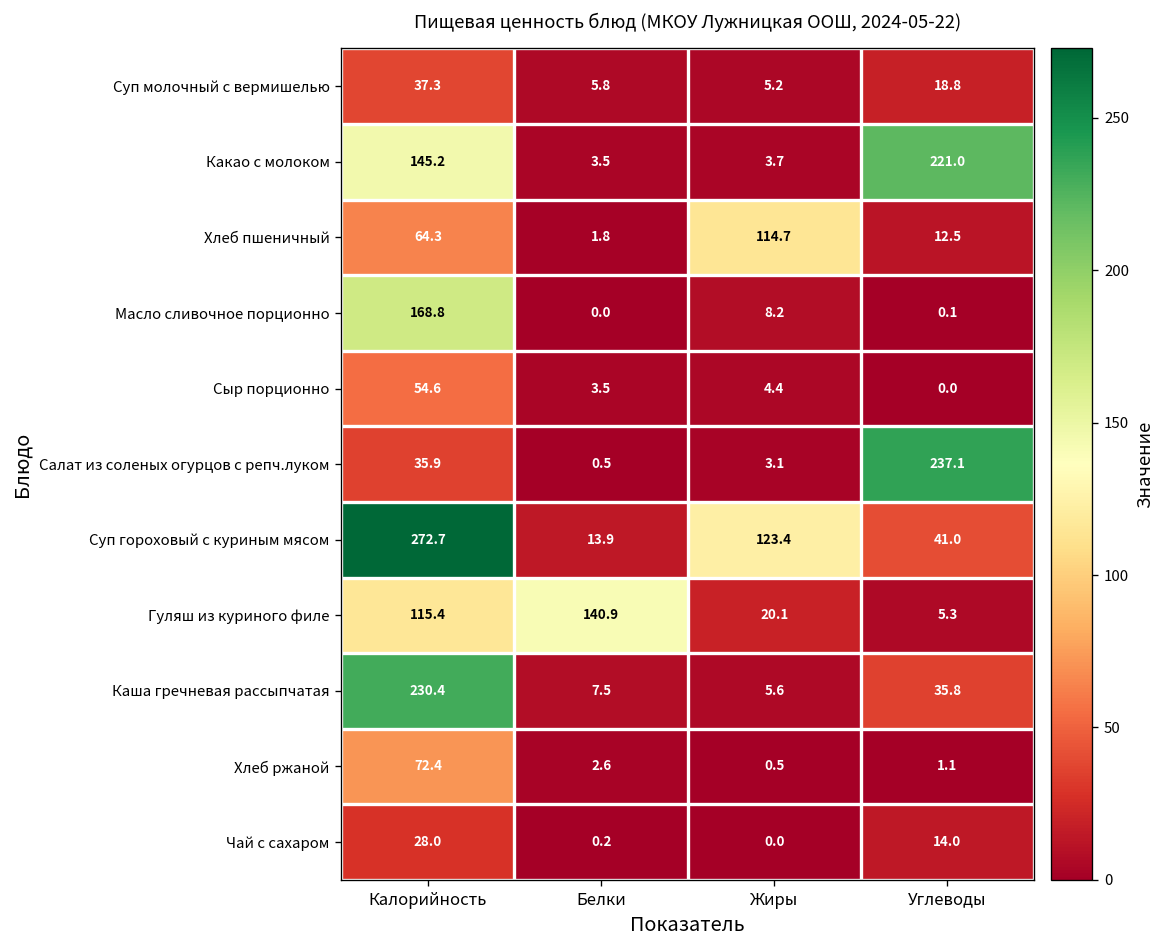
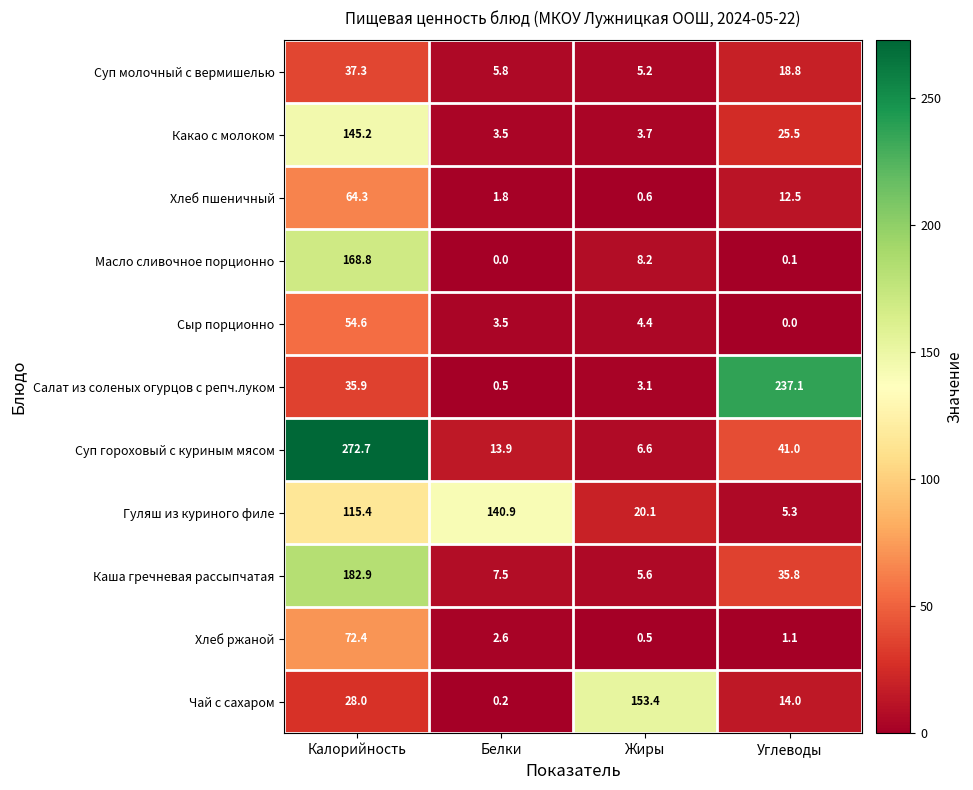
  {
    "Суп молочный с вермишелью": {
      "Калорийность": 37.3,
      "Белки": 5.8,
      "Жиры": 5.2,
      "Углеводы": 18.8
    },
    "Какао с молоком": {
      "Калорийность": 145.2,
      "Белки": 3.5,
      "Жиры": 3.7,
-     "Углеводы": 221.0
+     "Углеводы": 25.5
    },
    "Хлеб пшеничный": {
      "Калорийность": 64.3,
      "Белки": 1.8,
-     "Жиры": 114.7,
+     "Жиры": 0.6,
      "Углеводы": 12.5
    },
    "Масло сливочное порционно": {
      "Калорийность": 168.8,
      "Белки": 0.0,
      "Жиры": 8.2,
      "Углеводы": 0.1
    },
    "Сыр порционно": {
      "Калорийность": 54.6,
      "Белки": 3.5,
      "Жиры": 4.4,
      "Углеводы": 0.0
    },
    "Салат из соленых огурцов с репч.луком": {
      "Калорийность": 35.9,
      "Белки": 0.5,
      "Жиры": 3.1,
      "Углеводы": 237.1
    },
    "Суп гороховый с куриным мясом": {
      "Калорийность": 272.7,
      "Белки": 13.9,
-     "Жиры": 123.4,
+     "Жиры": 6.6,
      "Углеводы": 41.0
    },
    "Гуляш из куриного филе": {
      "Калорийность": 115.4,
      "Белки": 140.9,
      "Жиры": 20.1,
      "Углеводы": 5.3
    },
    "Каша гречневая рассыпчатая": {
-     "Калорийность": 230.4,
+     "Калорийность": 182.9,
      "Белки": 7.5,
      "Жиры": 5.6,
      "Углеводы": 35.8
    },
    "Хлеб ржаной": {
      "Калорийность": 72.4,
      "Белки": 2.6,
      "Жиры": 0.5,
      "Углеводы": 1.1
    },
    "Чай с сахаром": {
      "Калорийность": 28.0,
      "Белки": 0.2,
-     "Жиры": 0.0,
+     "Жиры": 153.4,
      "Углеводы": 14.0
    }
  }
